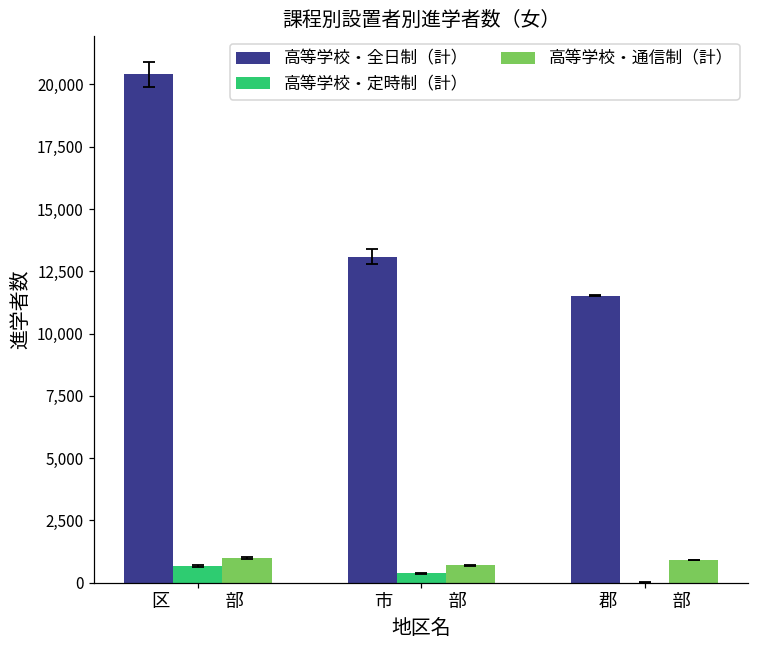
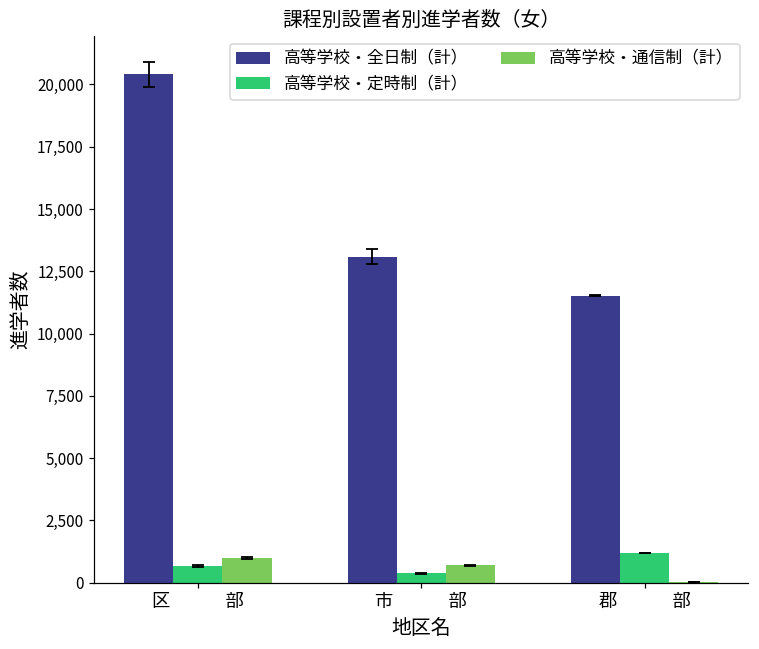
  {
    "高等学校・全日制（計）": {
      "区 部": "20,400",
      "市 部": "13,100",
      "郡 部": "11,500"
    },
    "高等学校・定時制（計）": {
      "区 部": "700",
      "市 部": "400",
-     "郡 部": "0"
+     "郡 部": "1,200"
    },
    "高等学校・通信制（計）": {
      "区 部": "1,000",
      "市 部": "700",
-     "郡 部": "900"
+     "郡 部": "0"
    }
  }
